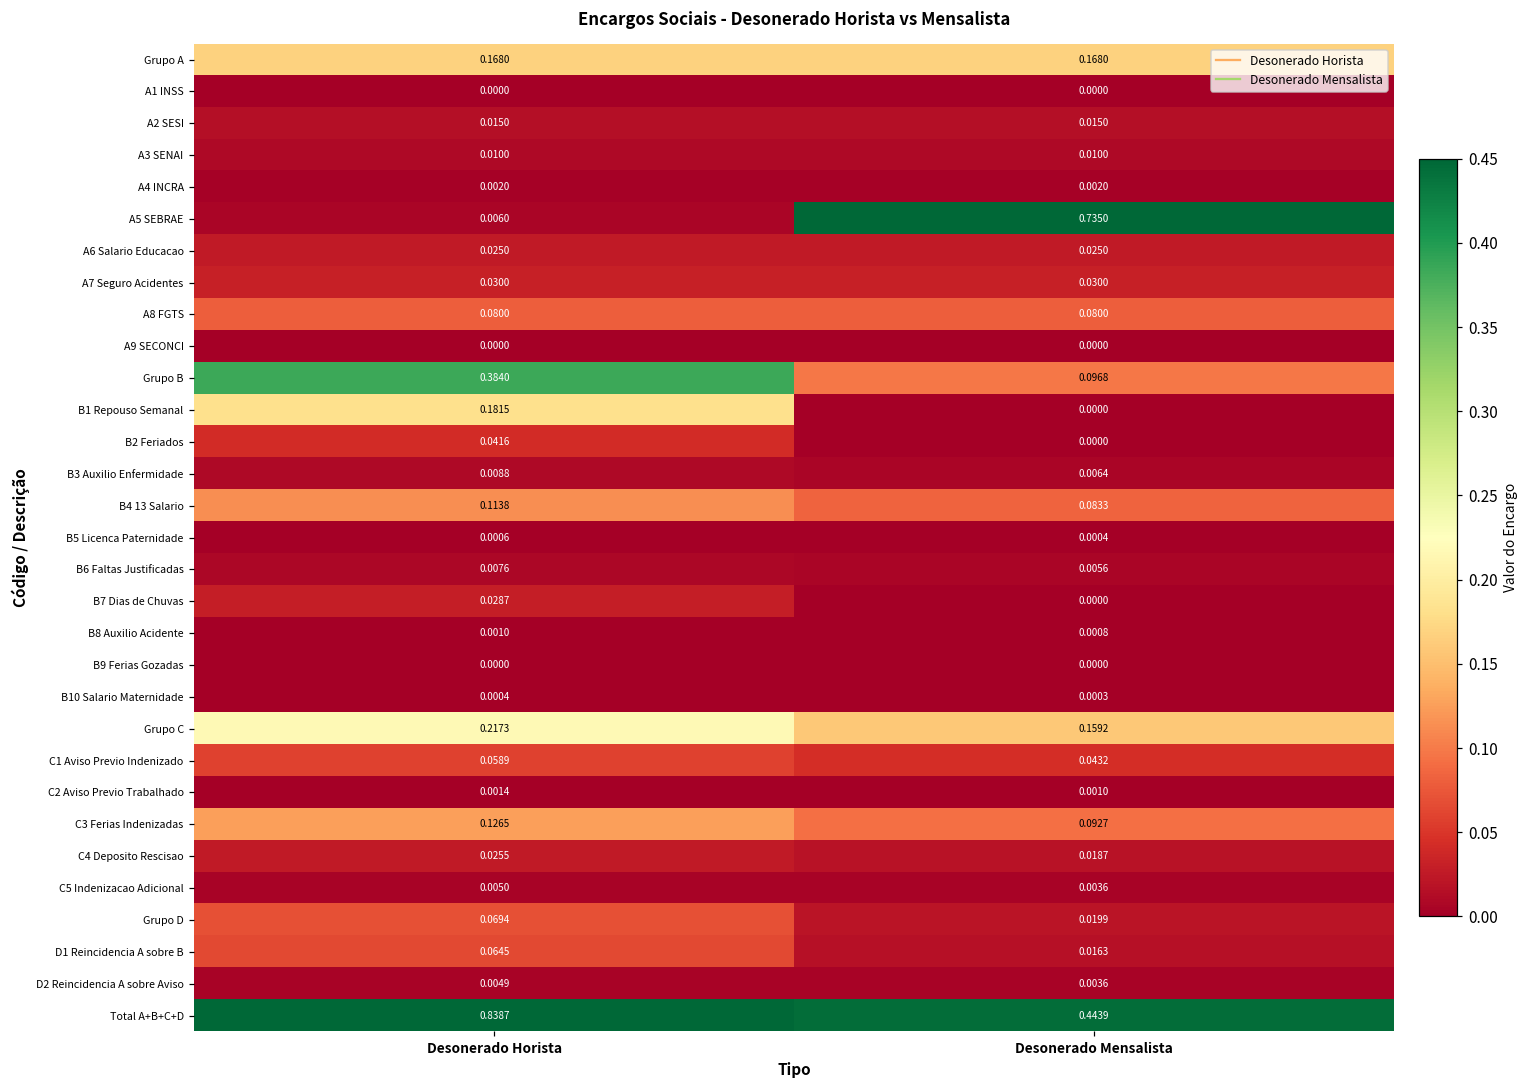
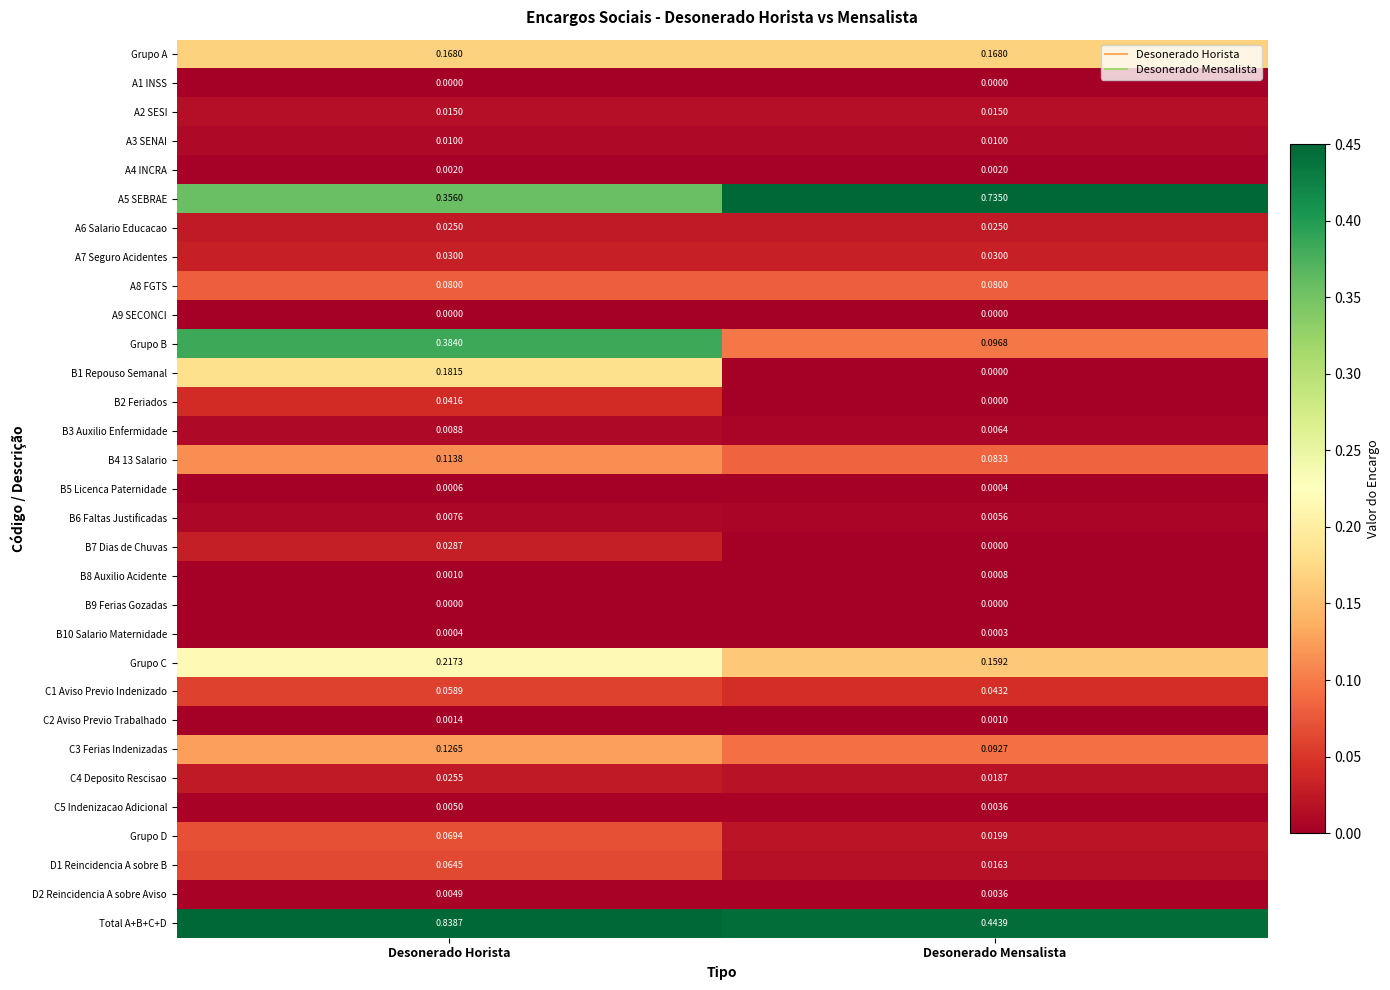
  {
    "Grupo A": {
      "Desonerado Horista": 0.1680,
      "Desonerado Mensalista": 0.1680
    },
    "A1 INSS": {
      "Desonerado Horista": 0.0000,
      "Desonerado Mensalista": 0.0000
    },
    "A2 SESI": {
      "Desonerado Horista": 0.0150,
      "Desonerado Mensalista": 0.0150
    },
    "A3 SENAI": {
      "Desonerado Horista": 0.0100,
      "Desonerado Mensalista": 0.0100
    },
    "A4 INCRA": {
      "Desonerado Horista": 0.0020,
      "Desonerado Mensalista": 0.0020
    },
    "A5 SEBRAE": {
-     "Desonerado Horista": 0.0060,
+     "Desonerado Horista": 0.3560,
      "Desonerado Mensalista": 0.7350
    },
    "A6 Salario Educacao": {
      "Desonerado Horista": 0.0250,
      "Desonerado Mensalista": 0.0250
    },
    "A7 Seguro Acidentes": {
      "Desonerado Horista": 0.0300,
      "Desonerado Mensalista": 0.0300
    },
    "A8 FGTS": {
      "Desonerado Horista": 0.0800,
      "Desonerado Mensalista": 0.0800
    },
    "A9 SECONCI": {
      "Desonerado Horista": 0.0000,
      "Desonerado Mensalista": 0.0000
    },
    "Grupo B": {
      "Desonerado Horista": 0.3840,
      "Desonerado Mensalista": 0.0968
    },
    "B1 Repouso Semanal": {
      "Desonerado Horista": 0.1815,
      "Desonerado Mensalista": 0.0000
    },
    "B2 Feriados": {
      "Desonerado Horista": 0.0416,
      "Desonerado Mensalista": 0.0000
    },
    "B3 Auxilio Enfermidade": {
      "Desonerado Horista": 0.0088,
      "Desonerado Mensalista": 0.0064
    },
    "B4 13 Salario": {
      "Desonerado Horista": 0.1138,
      "Desonerado Mensalista": 0.0833
    },
    "B5 Licenca Paternidade": {
      "Desonerado Horista": 0.0006,
      "Desonerado Mensalista": 0.0004
    },
    "B6 Faltas Justificadas": {
      "Desonerado Horista": 0.0076,
      "Desonerado Mensalista": 0.0056
    },
    "B7 Dias de Chuvas": {
      "Desonerado Horista": 0.0287,
      "Desonerado Mensalista": 0.0000
    },
    "B8 Auxilio Acidente": {
      "Desonerado Horista": 0.0010,
      "Desonerado Mensalista": 0.0008
    },
    "B9 Ferias Gozadas": {
      "Desonerado Horista": 0.0000,
      "Desonerado Mensalista": 0.0000
    },
    "B10 Salario Maternidade": {
      "Desonerado Horista": 0.0004,
      "Desonerado Mensalista": 0.0003
    },
    "Grupo C": {
      "Desonerado Horista": 0.2173,
      "Desonerado Mensalista": 0.1592
    },
    "C1 Aviso Previo Indenizado": {
      "Desonerado Horista": 0.0589,
      "Desonerado Mensalista": 0.0432
    },
    "C2 Aviso Previo Trabalhado": {
      "Desonerado Horista": 0.0014,
      "Desonerado Mensalista": 0.0010
    },
    "C3 Ferias Indenizadas": {
      "Desonerado Horista": 0.1265,
      "Desonerado Mensalista": 0.0927
    },
    "C4 Deposito Rescisao": {
      "Desonerado Horista": 0.0255,
      "Desonerado Mensalista": 0.0187
    },
    "C5 Indenizacao Adicional": {
      "Desonerado Horista": 0.0050,
      "Desonerado Mensalista": 0.0036
    },
    "Grupo D": {
      "Desonerado Horista": 0.0694,
      "Desonerado Mensalista": 0.0199
    },
    "D1 Reincidencia A sobre B": {
      "Desonerado Horista": 0.0645,
      "Desonerado Mensalista": 0.0163
    },
    "D2 Reincidencia A sobre Aviso": {
      "Desonerado Horista": 0.0049,
      "Desonerado Mensalista": 0.0036
    },
    "Total A+B+C+D": {
      "Desonerado Horista": 0.8387,
      "Desonerado Mensalista": 0.4439
    }
  }
